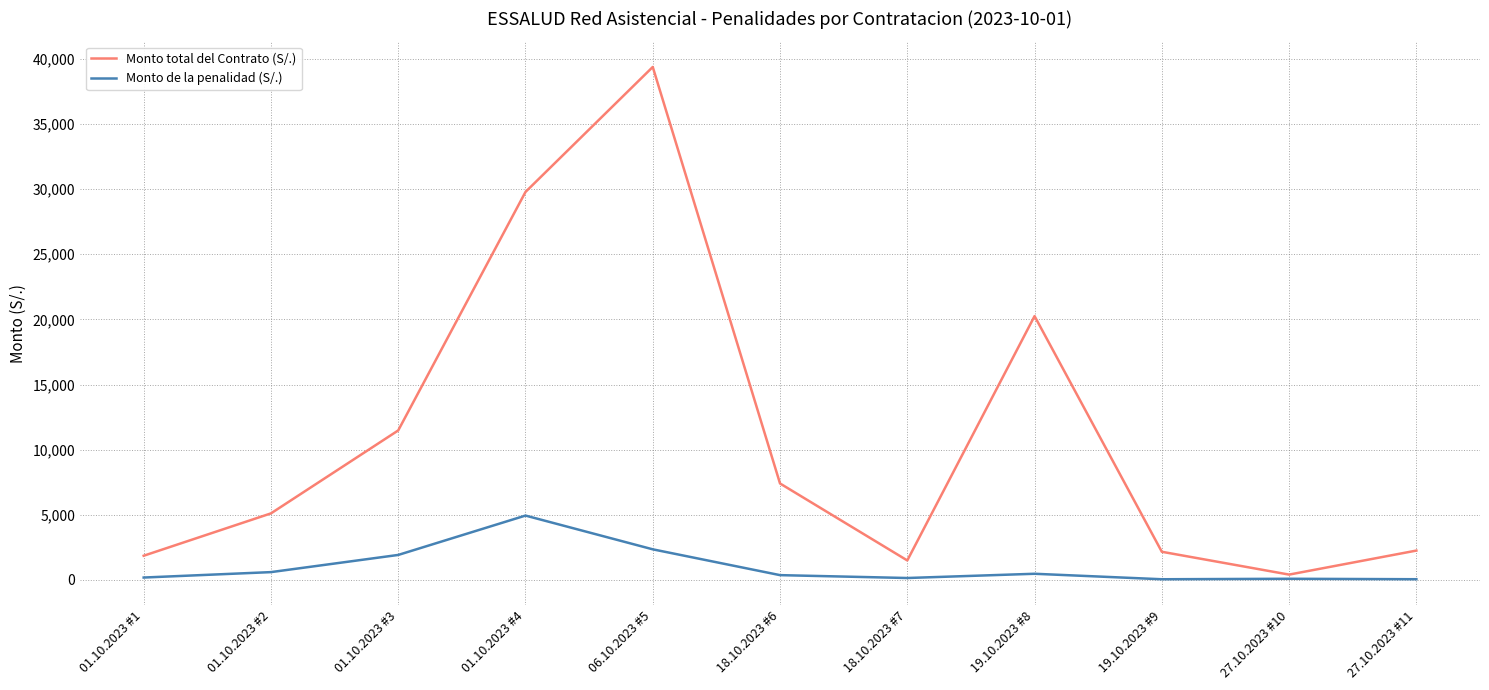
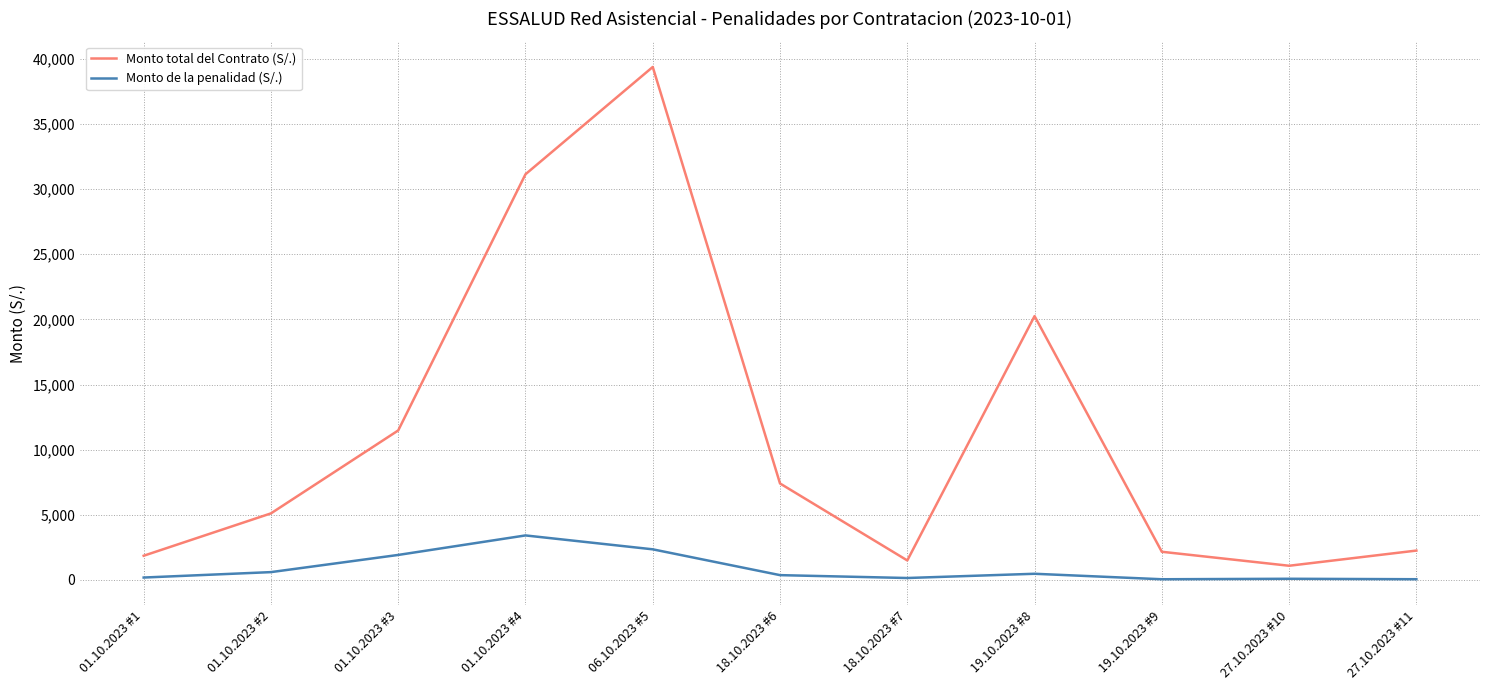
  {
    "Monto total del Contrato (S/.)": {
      "01.10.2023 #1": "1,900",
      "01.10.2023 #2": "5,100",
      "01.10.2023 #3": "11,500",
-     "01.10.2023 #4": "29,800",
+     "01.10.2023 #4": "31,100",
      "06.10.2023 #5": "39,400",
      "18.10.2023 #6": "7,400",
      "18.10.2023 #7": "1,500",
      "19.10.2023 #8": "20,200",
      "19.10.2023 #9": "2,200",
-     "27.10.2023 #10": "400",
+     "27.10.2023 #10": "1,100",
      "27.10.2023 #11": "2,300"
    },
    "Monto de la penalidad (S/.)": {
      "01.10.2023 #1": "200",
      "01.10.2023 #2": "600",
      "01.10.2023 #3": "1,900",
-     "01.10.2023 #4": "4,900",
+     "01.10.2023 #4": "3,400",
      "06.10.2023 #5": "2,400",
      "18.10.2023 #6": "400",
      "18.10.2023 #7": "100",
      "19.10.2023 #8": "500",
      "19.10.2023 #9": "100",
      "27.10.2023 #10": "100",
      "27.10.2023 #11": "100"
    }
  }
